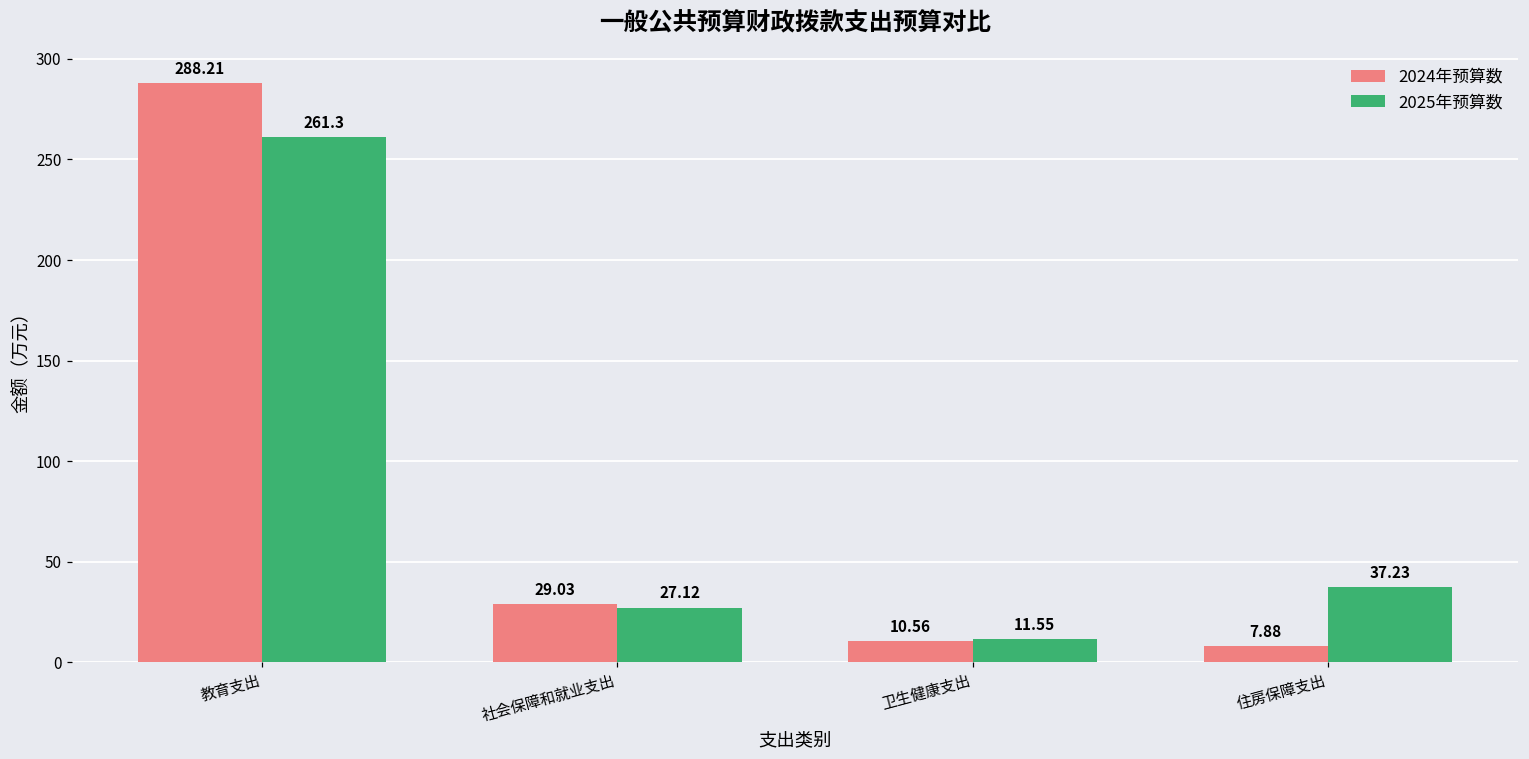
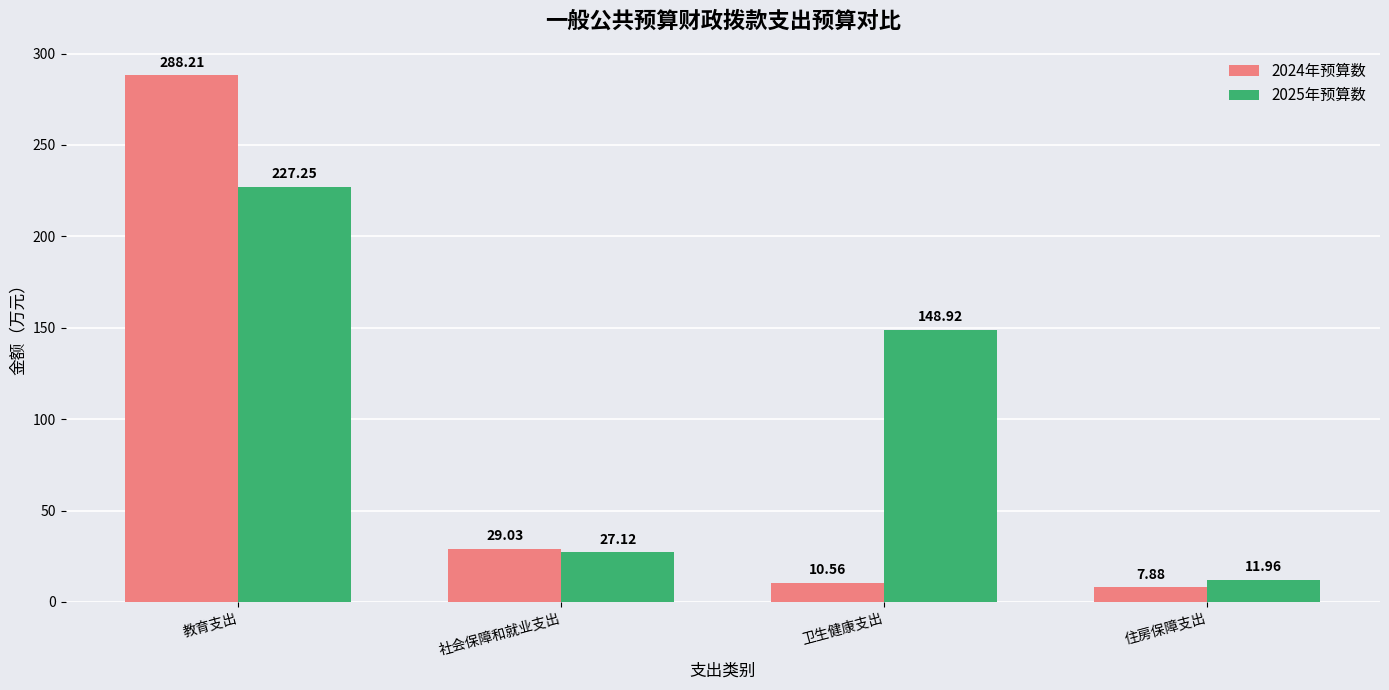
  {
    "2024年预算数": {
      "教育支出": 288.21,
      "社会保障和就业支出": 29.03,
      "卫生健康支出": 10.56,
      "住房保障支出": 7.88
    },
    "2025年预算数": {
-     "教育支出": 261.3,
+     "教育支出": 227.25,
      "社会保障和就业支出": 27.12,
-     "卫生健康支出": 11.55,
-     "住房保障支出": 37.23
+     "卫生健康支出": 148.92,
+     "住房保障支出": 11.96
    }
  }
